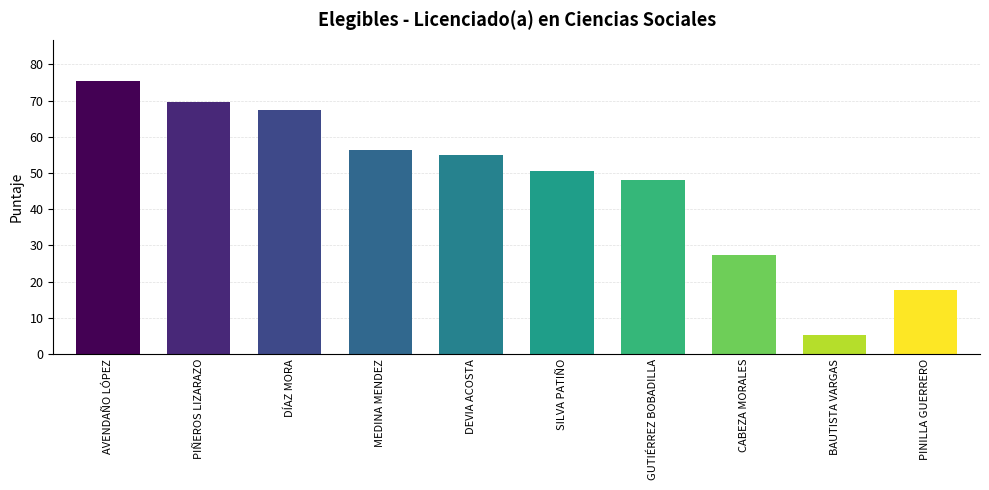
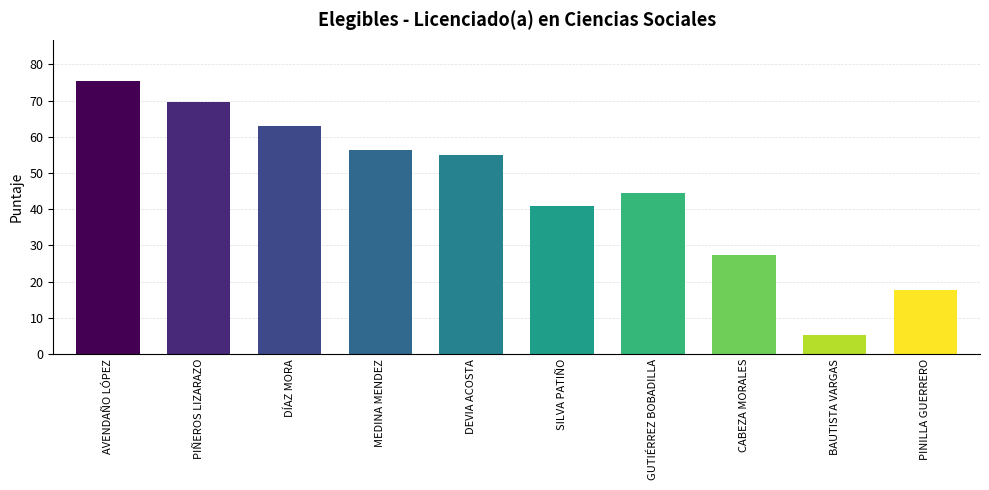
  {
    "AVENDAÑO LÓPEZ": 75,
    "PIÑEROS LIZARAZO": 70,
-   "DÍAZ MORA": 67,
+   "DÍAZ MORA": 63,
    "MEDINA MENDEZ": 56,
    "DEVIA ACOSTA": 55,
-   "SILVA PATIÑO": 51,
-   "GUTIÉRREZ BOBADILLA": 48,
+   "SILVA PATIÑO": 41,
+   "GUTIÉRREZ BOBADILLA": 45,
    "CABEZA MORALES": 27,
    "BAUTISTA VARGAS": 5,
    "PINILLA GUERRERO": 18
  }
